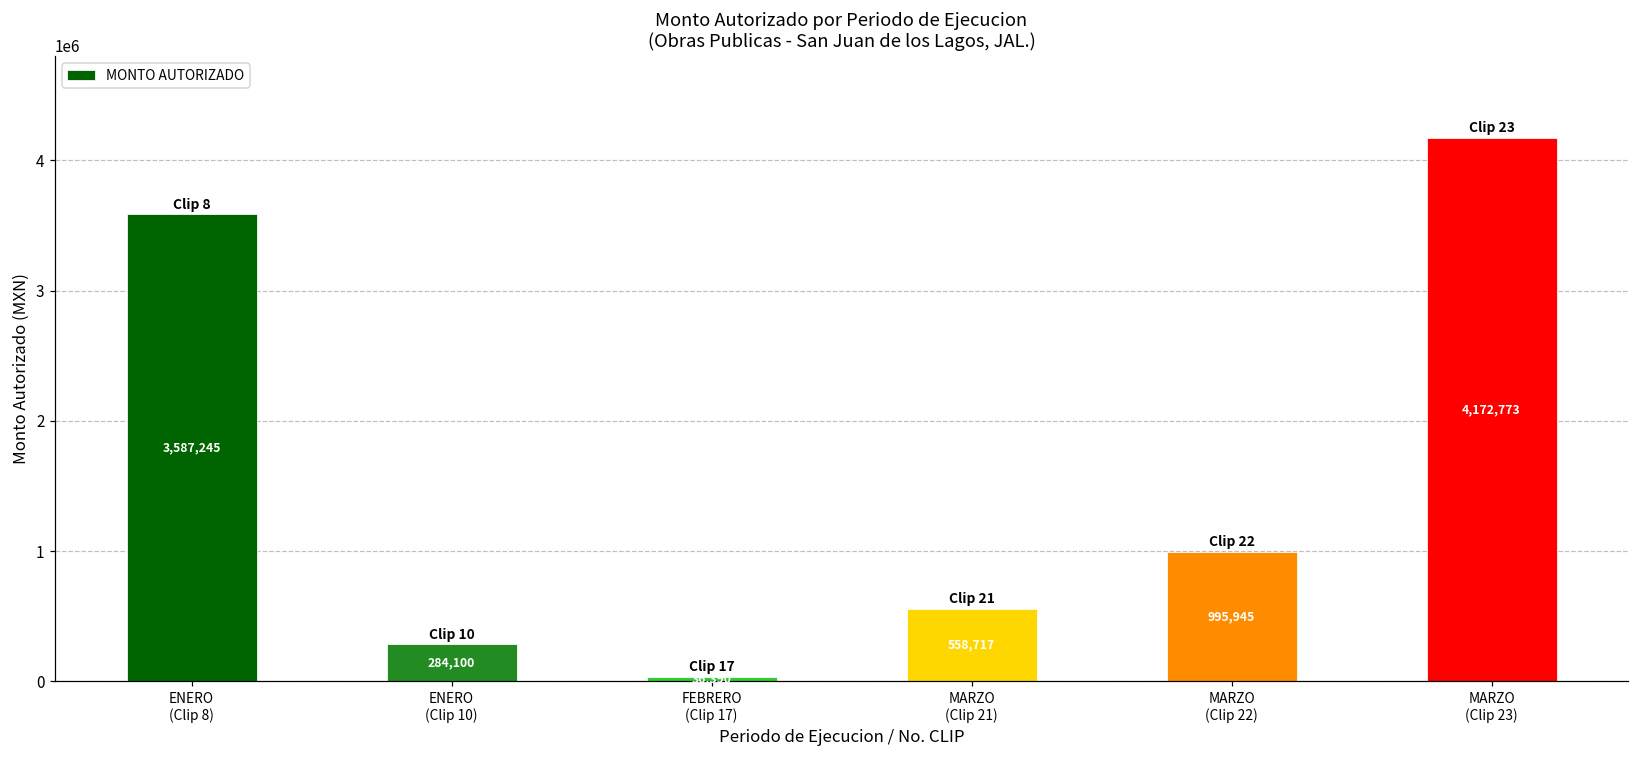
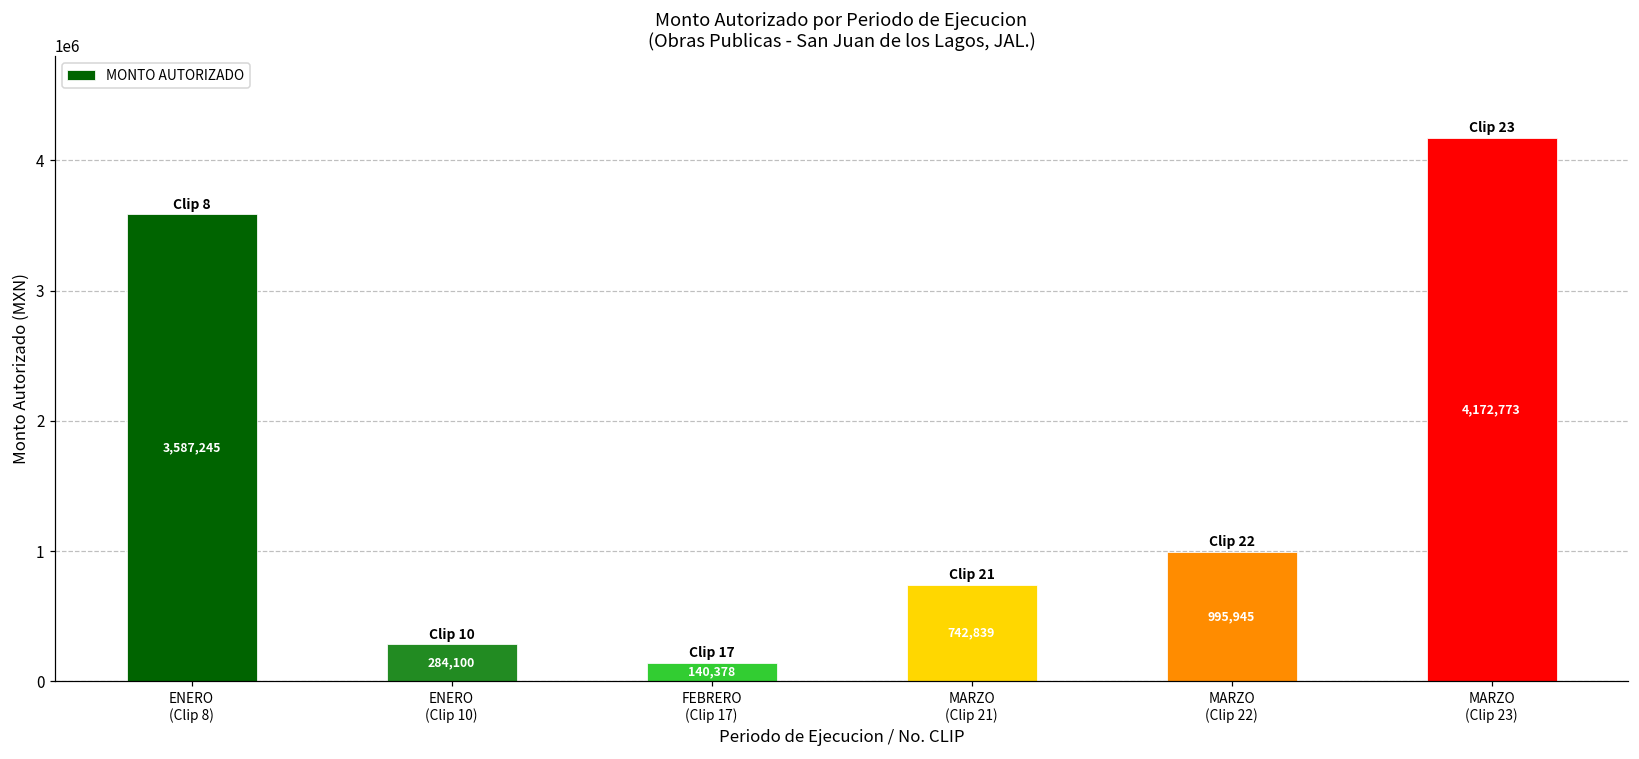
  {
    "ENERO (Clip 8)": "3,587,245",
    "ENERO (Clip 10)": "284,100",
-   "FEBRERO (Clip 17)": "40000",
-   "MARZO (Clip 21)": "558,717",
+   "FEBRERO (Clip 17)": "140000",
+   "MARZO (Clip 21)": "742,839",
    "MARZO (Clip 22)": "995,945",
    "MARZO (Clip 23)": "4,172,773"
  }
